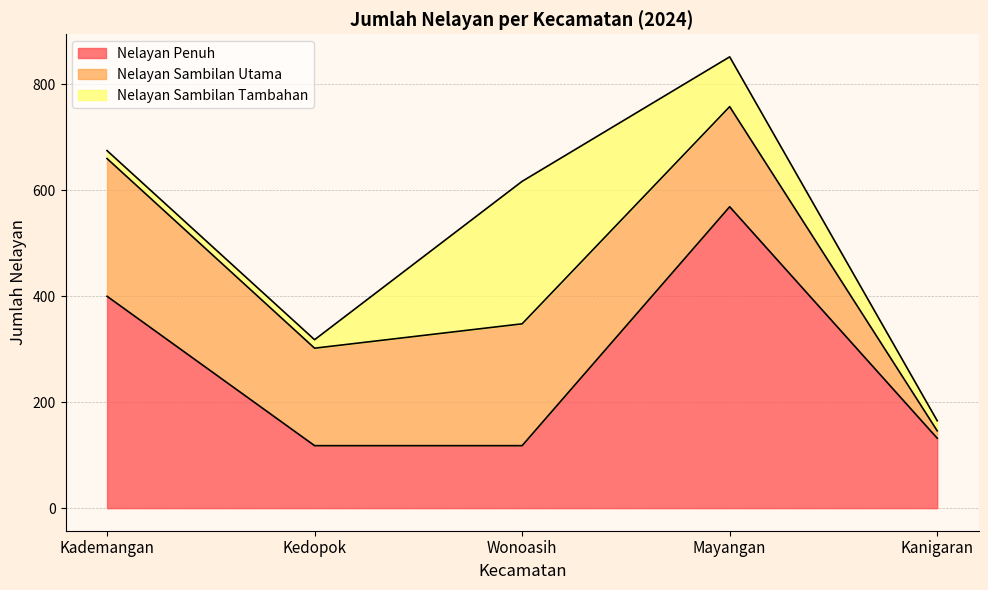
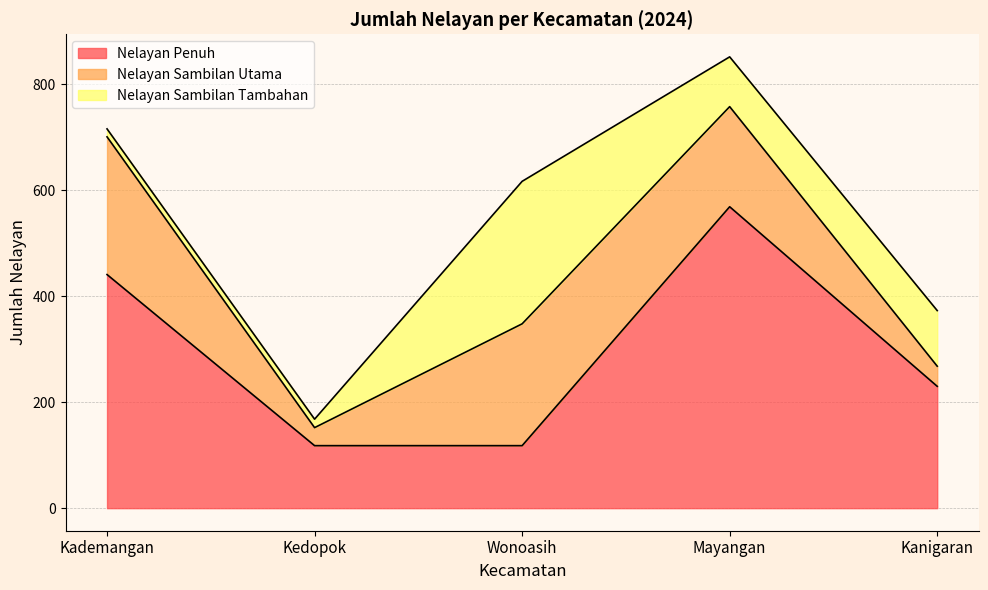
  {
    "Nelayan Penuh": {
-     "Kademangan": 400,
+     "Kademangan": 440,
      "Kedopok": 120,
      "Wonoasih": 120,
      "Mayangan": 570,
-     "Kanigaran": 130
+     "Kanigaran": 230
    },
    "Nelayan Sambilan Utama": {
      "Kademangan": 260,
-     "Kedopok": 180,
+     "Kedopok": 30,
      "Wonoasih": 230,
      "Mayangan": 190,
-     "Kanigaran": 10
+     "Kanigaran": 40
    },
    "Nelayan Sambilan Tambahan": {
      "Kademangan": 20,
      "Kedopok": 20,
      "Wonoasih": 270,
      "Mayangan": 90,
-     "Kanigaran": 20
+     "Kanigaran": 110
    }
  }
